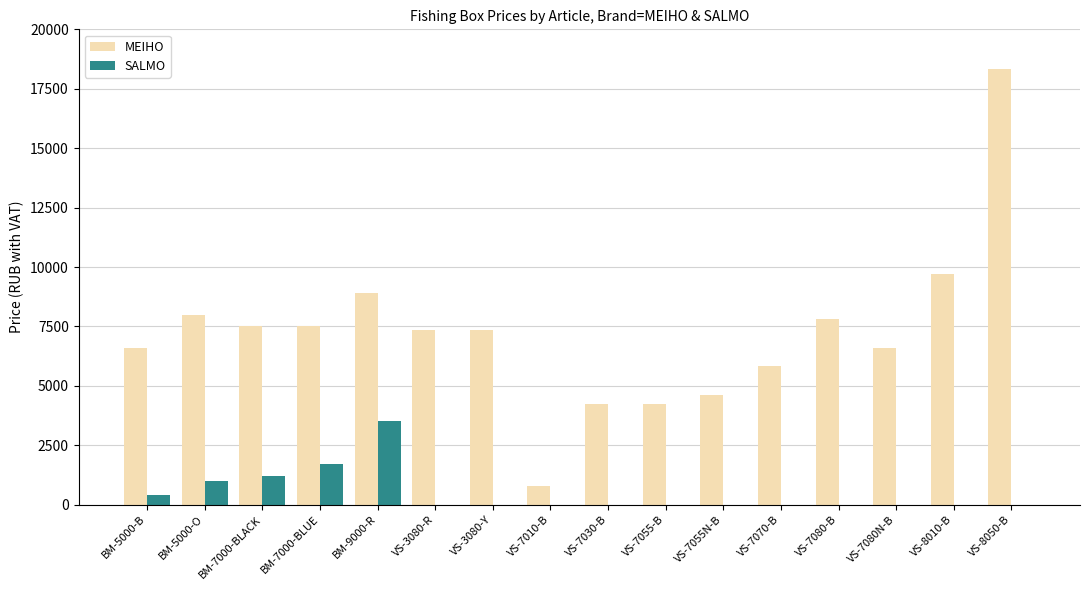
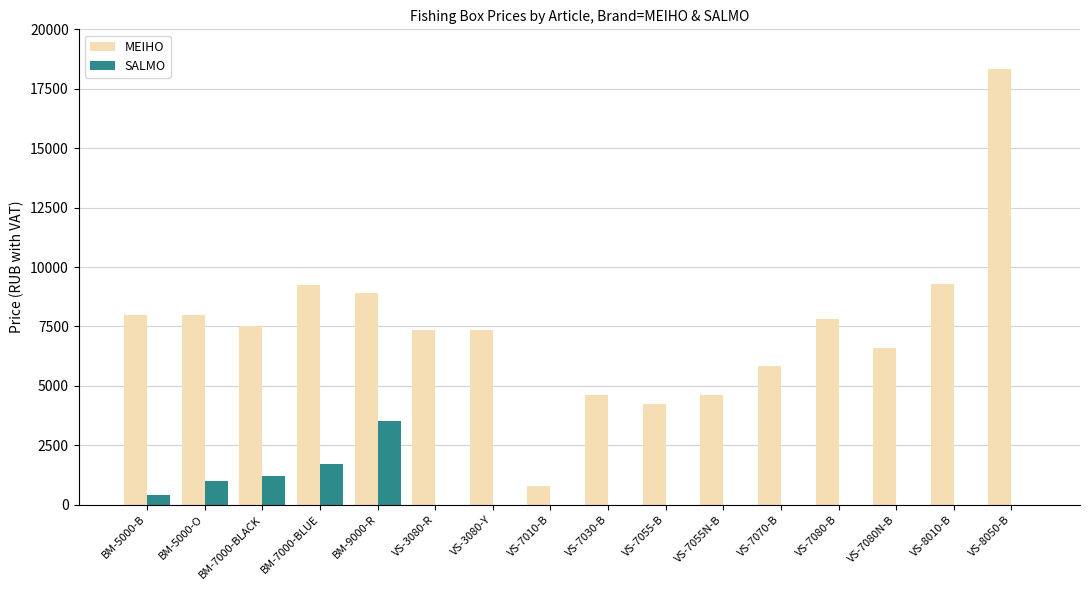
  {
    "MEIHO": {
-     "BM-5000-B": 6600,
+     "BM-5000-B": 8000,
      "BM-5000-O": 8000,
      "BM-7000-BLACK": 7500,
-     "BM-7000-BLUE": 7500,
+     "BM-7000-BLUE": 9200,
      "BM-9000-R": 8900,
      "VS-3080-R": 7400,
      "VS-3080-Y": 7400,
      "VS-7010-B": 800,
-     "VS-7030-B": 4200,
+     "VS-7030-B": 4600,
      "VS-7055-B": 4200,
      "VS-7055N-B": 4600,
      "VS-7070-B": 5800,
      "VS-7080-B": 7800,
      "VS-7080N-B": 6600,
-     "VS-8010-B": 9700,
+     "VS-8010-B": 9300,
      "VS-8050-B": 18300
    },
    "SALMO": {
      "BM-5000-B": 400,
      "BM-5000-O": 1000,
      "BM-7000-BLACK": 1200,
      "BM-7000-BLUE": 1700,
      "BM-9000-R": 3500,
      "VS-3080-R": 0,
      "VS-3080-Y": 0,
      "VS-7010-B": 0,
      "VS-7030-B": 0,
      "VS-7055-B": 0,
      "VS-7055N-B": 0,
      "VS-7070-B": 0,
      "VS-7080-B": 0,
      "VS-7080N-B": 0,
      "VS-8010-B": 0,
      "VS-8050-B": 0
    }
  }
